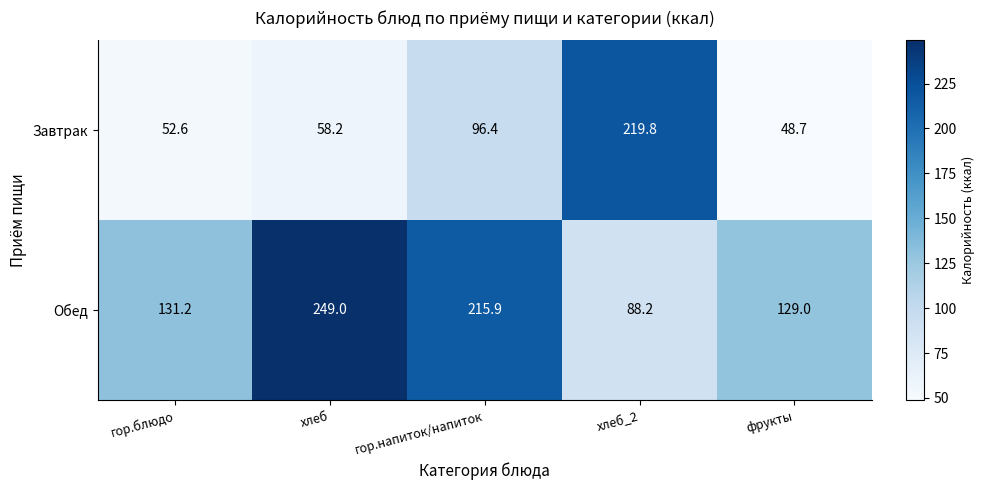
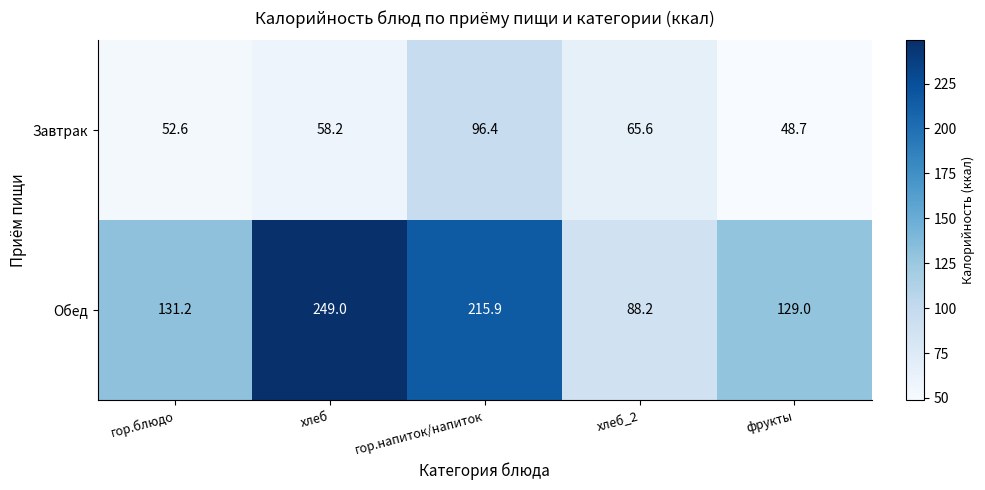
  {
    "Завтрак": {
      "гор.блюдо": 52.6,
      "хлеб": 58.2,
      "гор.напиток/напиток": 96.4,
-     "хлеб_2": 219.8,
+     "хлеб_2": 65.6,
      "фрукты": 48.7
    },
    "Обед": {
      "гор.блюдо": 131.2,
      "хлеб": 249.0,
      "гор.напиток/напиток": 215.9,
      "хлеб_2": 88.2,
      "фрукты": 129.0
    }
  }
